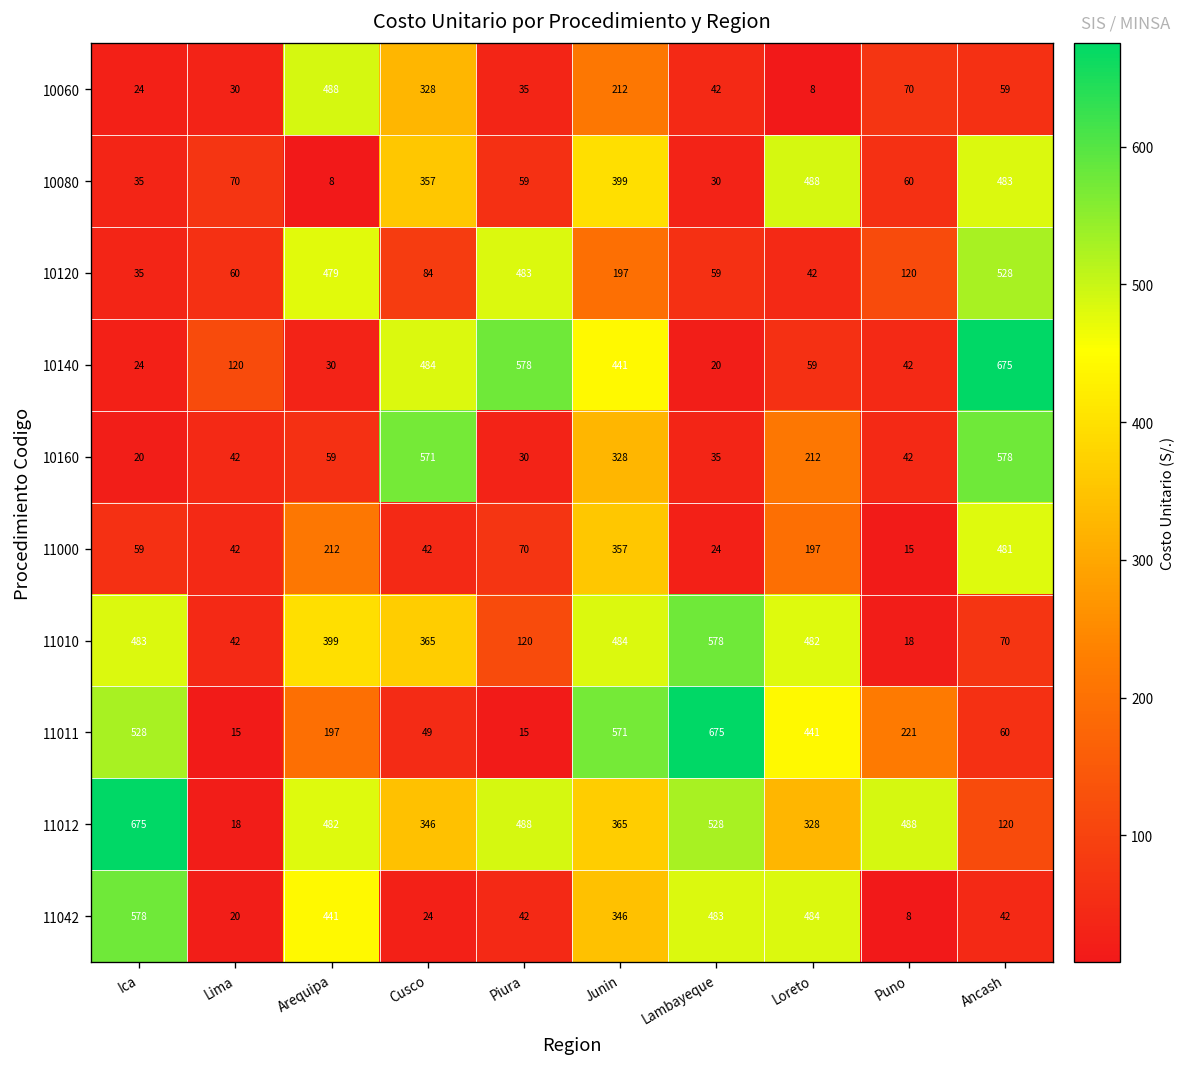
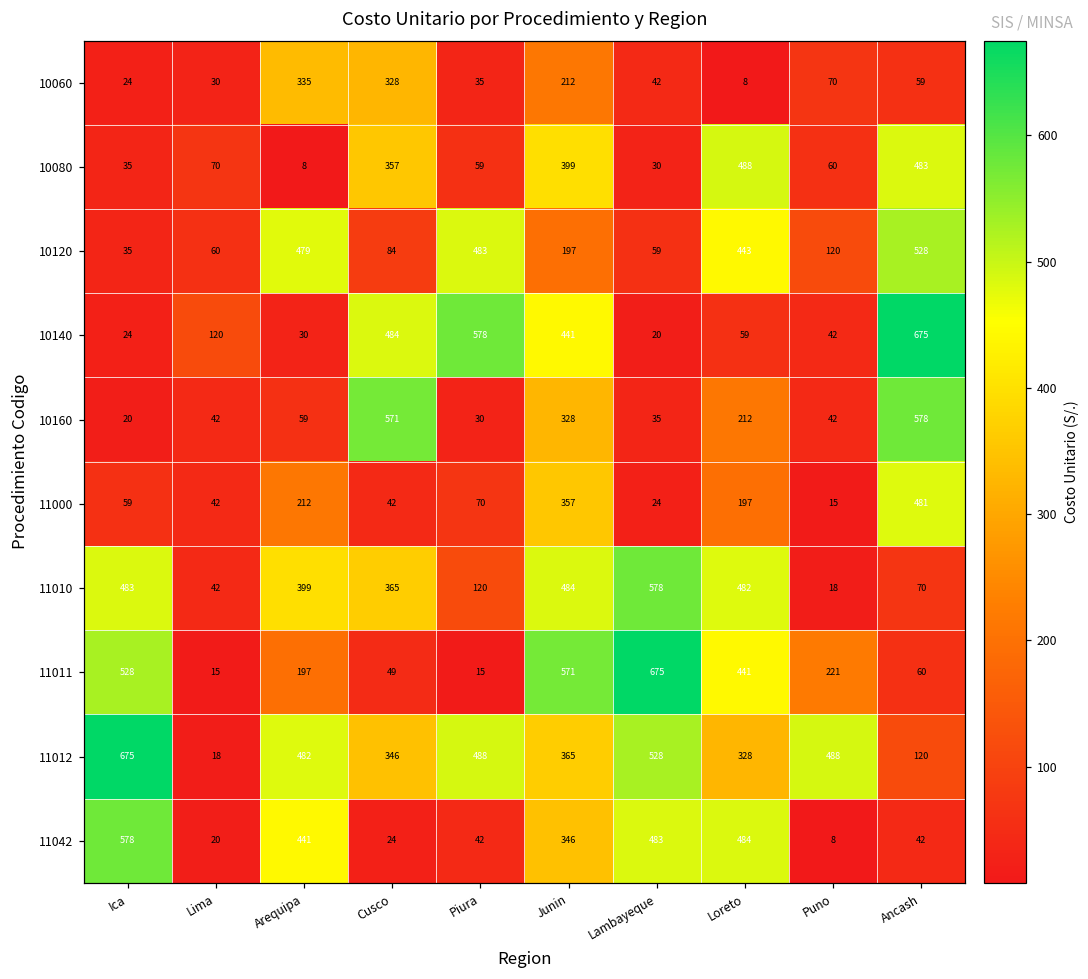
  {
    "10060": {
      "Ica": 24,
      "Lima": 30,
-     "Arequipa": 488,
+     "Arequipa": 335,
      "Cusco": 328,
      "Piura": 35,
      "Junin": 212,
      "Lambayeque": 42,
      "Loreto": 8,
      "Puno": 70,
      "Ancash": 59
    },
    "10080": {
      "Ica": 35,
      "Lima": 70,
      "Arequipa": 8,
      "Cusco": 357,
      "Piura": 59,
      "Junin": 399,
      "Lambayeque": 30,
      "Loreto": 488,
      "Puno": 60,
      "Ancash": 483
    },
    "10120": {
      "Ica": 35,
      "Lima": 60,
      "Arequipa": 479,
      "Cusco": 84,
      "Piura": 483,
      "Junin": 197,
      "Lambayeque": 59,
-     "Loreto": 42,
+     "Loreto": 443,
      "Puno": 120,
      "Ancash": 528
    },
    "10140": {
      "Ica": 24,
      "Lima": 120,
      "Arequipa": 30,
      "Cusco": 484,
      "Piura": 578,
      "Junin": 441,
      "Lambayeque": 20,
      "Loreto": 59,
      "Puno": 42,
      "Ancash": 675
    },
    "10160": {
      "Ica": 20,
      "Lima": 42,
      "Arequipa": 59,
      "Cusco": 571,
      "Piura": 30,
      "Junin": 328,
      "Lambayeque": 35,
      "Loreto": 212,
      "Puno": 42,
      "Ancash": 578
    },
    "11000": {
      "Ica": 59,
      "Lima": 42,
      "Arequipa": 212,
      "Cusco": 42,
      "Piura": 70,
      "Junin": 357,
      "Lambayeque": 24,
      "Loreto": 197,
      "Puno": 15,
      "Ancash": 481
    },
    "11010": {
      "Ica": 483,
      "Lima": 42,
      "Arequipa": 399,
      "Cusco": 365,
      "Piura": 120,
      "Junin": 484,
      "Lambayeque": 578,
      "Loreto": 482,
      "Puno": 18,
      "Ancash": 70
    },
    "11011": {
      "Ica": 528,
      "Lima": 15,
      "Arequipa": 197,
      "Cusco": 49,
      "Piura": 15,
      "Junin": 571,
      "Lambayeque": 675,
      "Loreto": 441,
      "Puno": 221,
      "Ancash": 60
    },
    "11012": {
      "Ica": 675,
      "Lima": 18,
      "Arequipa": 482,
      "Cusco": 346,
      "Piura": 488,
      "Junin": 365,
      "Lambayeque": 528,
      "Loreto": 328,
      "Puno": 488,
      "Ancash": 120
    },
    "11042": {
      "Ica": 578,
      "Lima": 20,
      "Arequipa": 441,
      "Cusco": 24,
      "Piura": 42,
      "Junin": 346,
      "Lambayeque": 483,
      "Loreto": 484,
      "Puno": 8,
      "Ancash": 42
    }
  }
